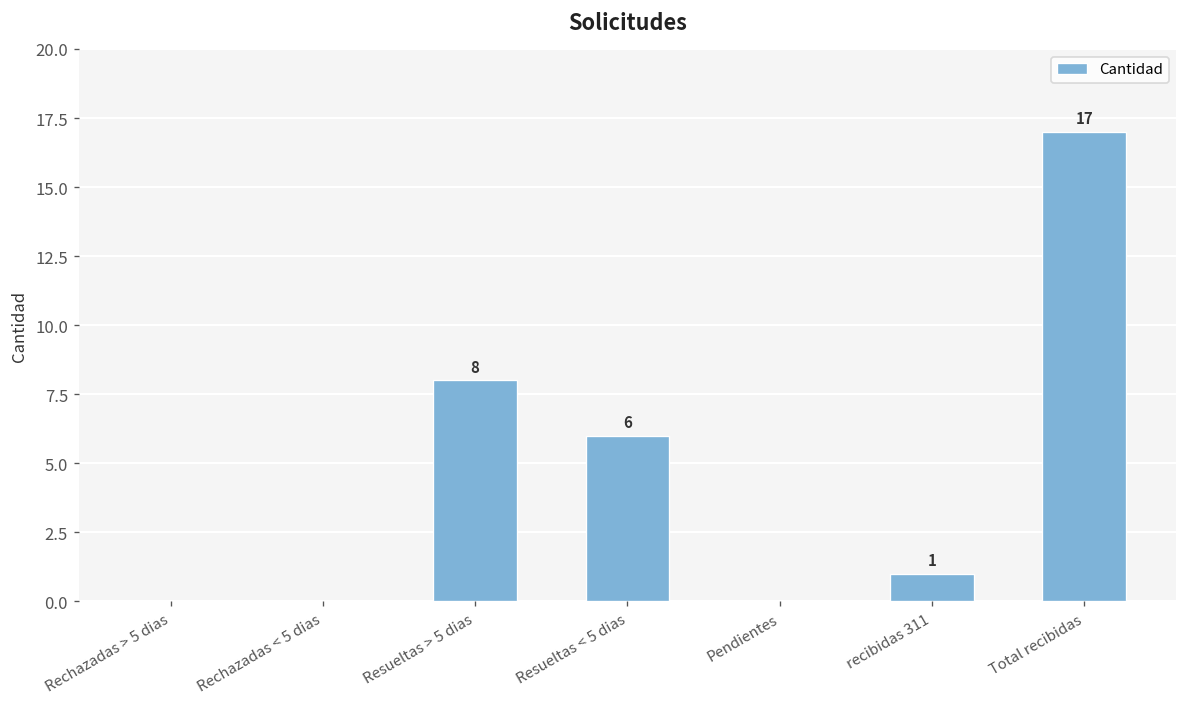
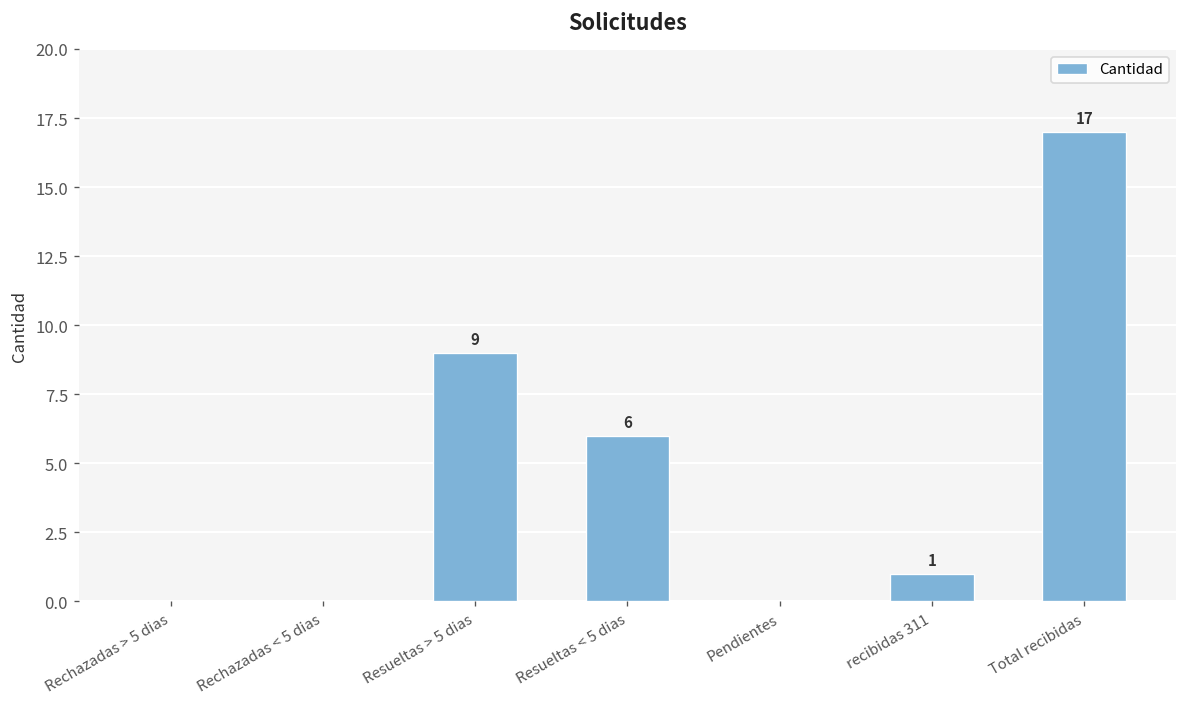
  {
-   "Resueltas > 5 dias": 8,
+   "Resueltas > 5 dias": 9,
    "Resueltas < 5 dias": 6,
    "recibidas 311": 1,
    "Total recibidas": 17
  }
